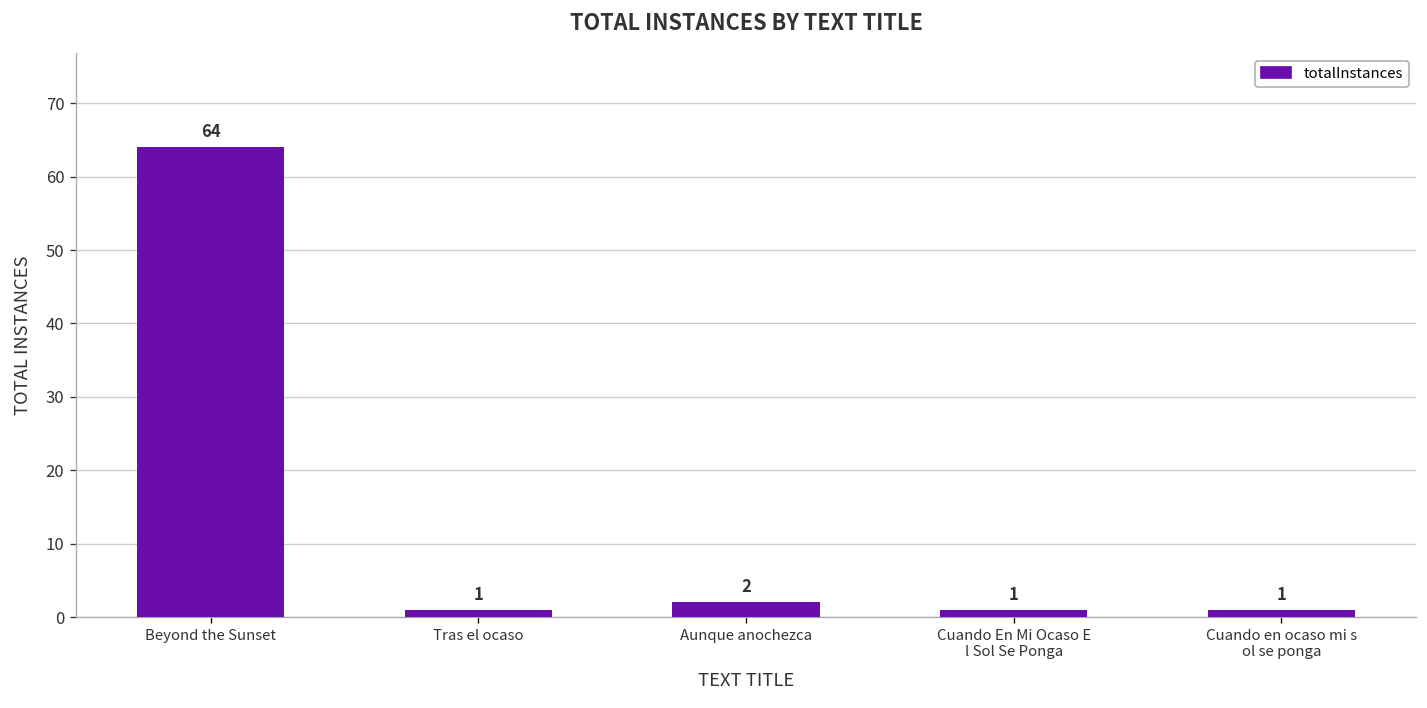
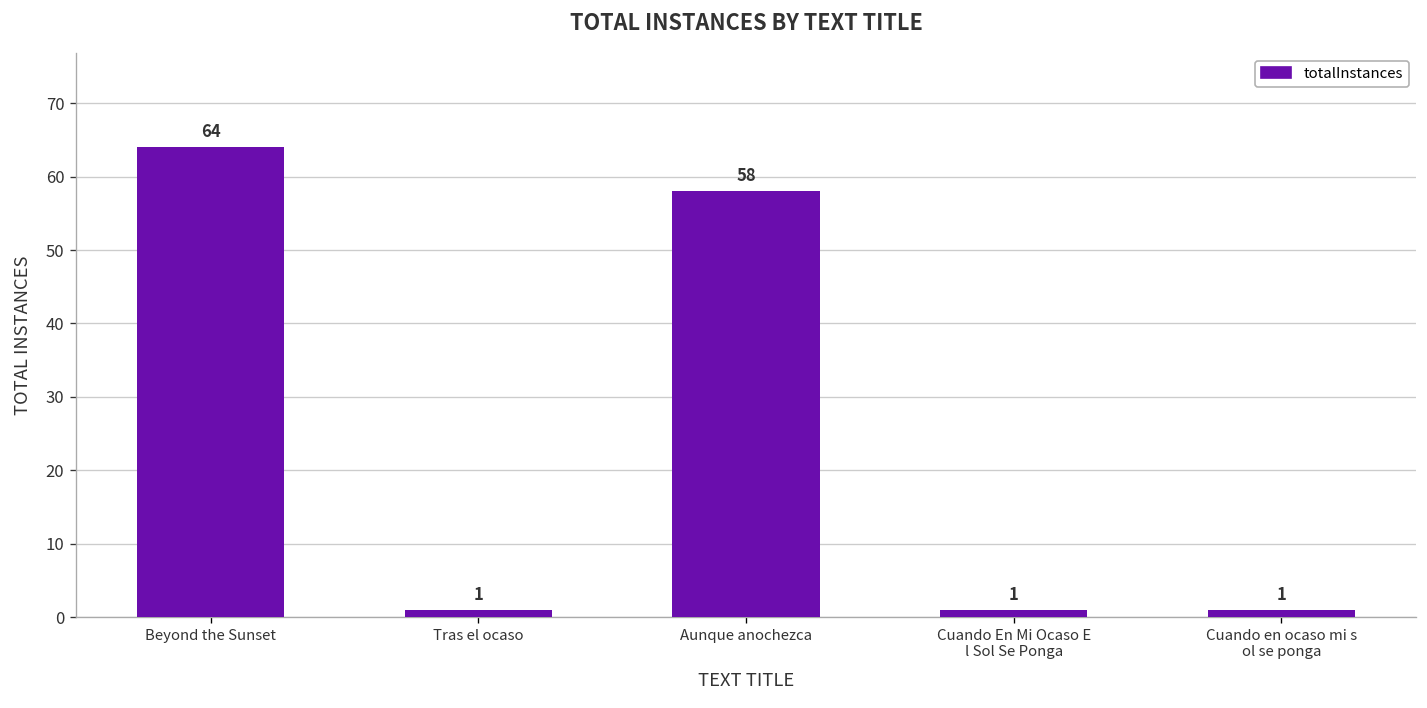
  {
    "Beyond the Sunset": 64,
    "Tras el ocaso": 1,
-   "Aunque anochezca": 2,
+   "Aunque anochezca": 58,
    "Cuando En Mi Ocaso E l Sol Se Ponga": 1,
    "Cuando en ocaso mi s ol se ponga": 1
  }
